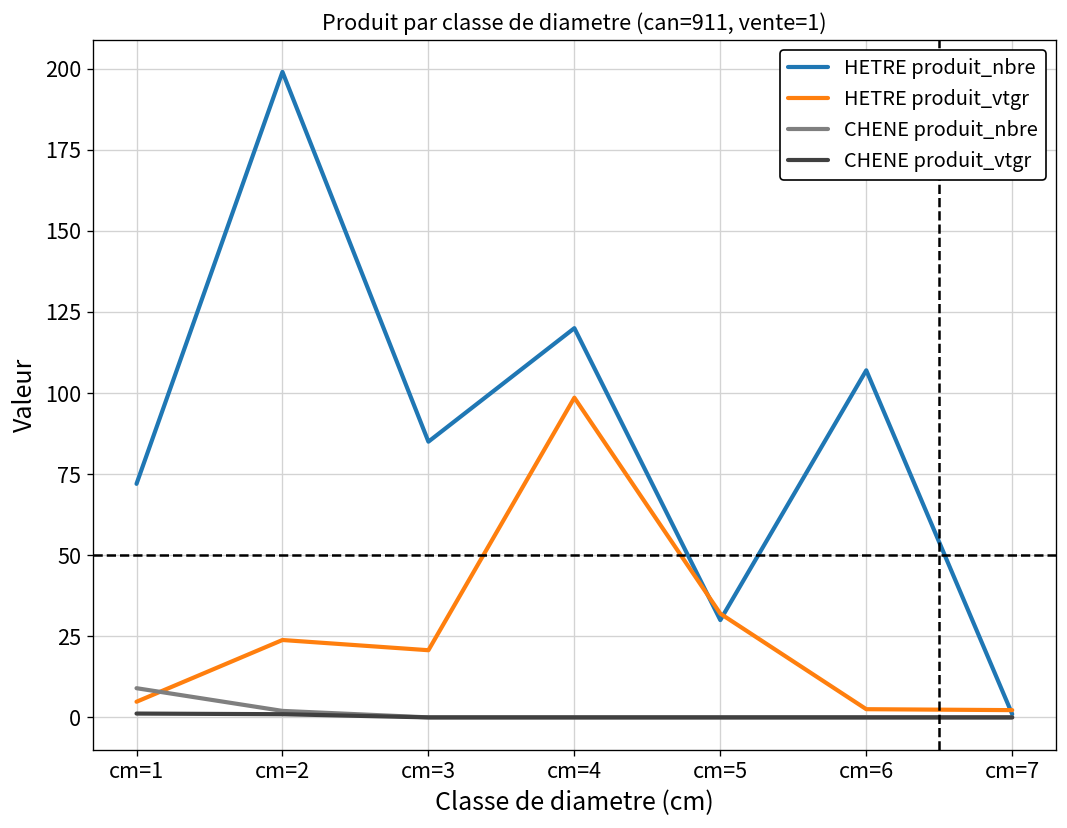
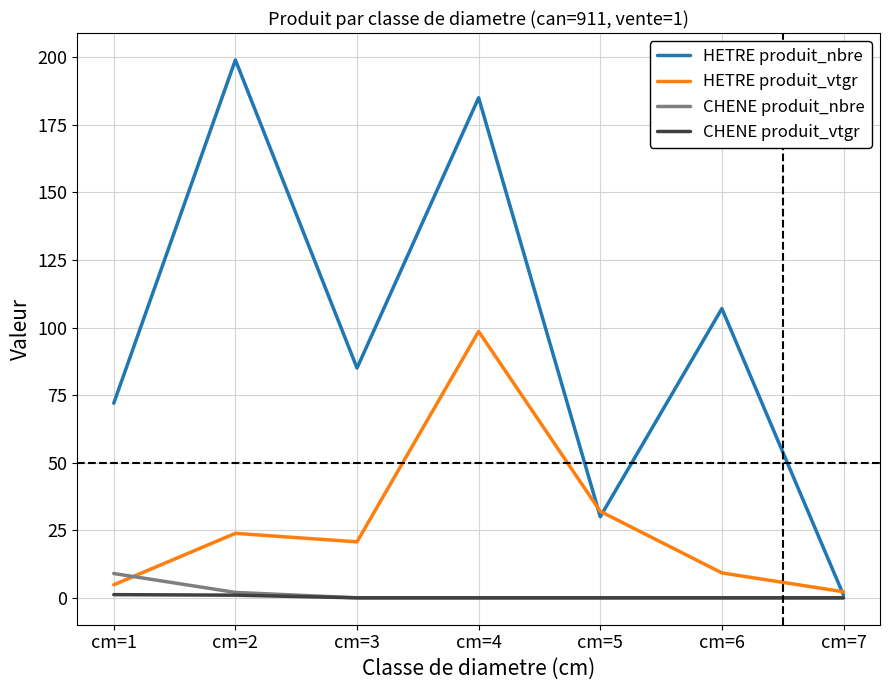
  {
    "HETRE produit_nbre": {
      "cm=1": 72,
      "cm=2": 199,
      "cm=3": 85,
-     "cm=4": 120,
+     "cm=4": 185,
      "cm=5": 30,
      "cm=6": 107,
      "cm=7": 1
    },
    "HETRE produit_vtgr": {
      "cm=1": 5,
      "cm=2": 24,
      "cm=3": 21,
      "cm=4": 99,
      "cm=5": 32,
-     "cm=6": 3,
+     "cm=6": 9,
      "cm=7": 2
    },
    "CHENE produit_nbre": {
      "cm=1": 9,
      "cm=2": 2
    },
    "CHENE produit_vtgr": {
      "cm=1": 1,
      "cm=2": 1
    }
  }
